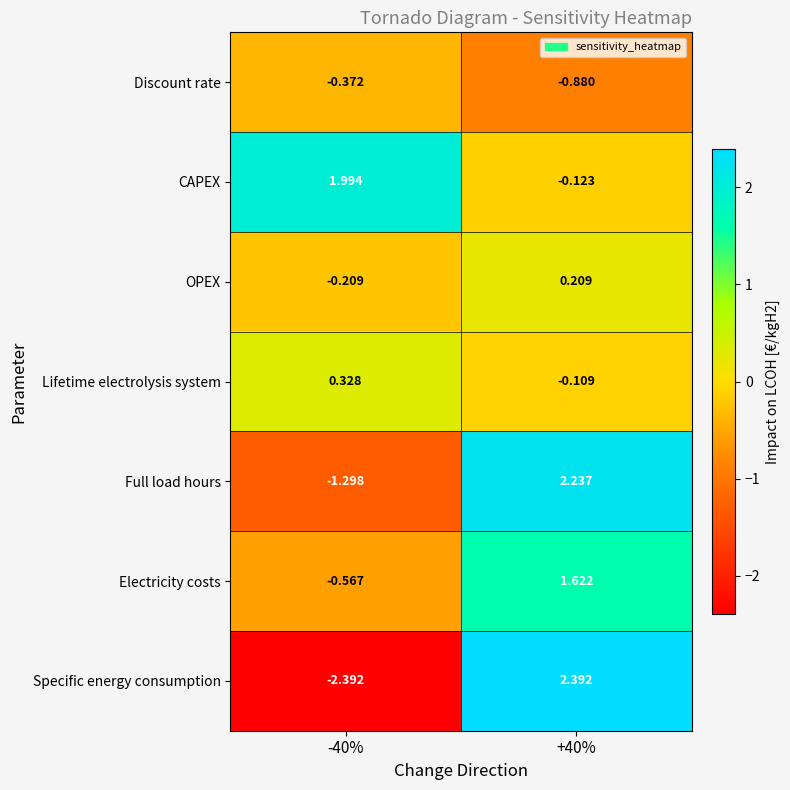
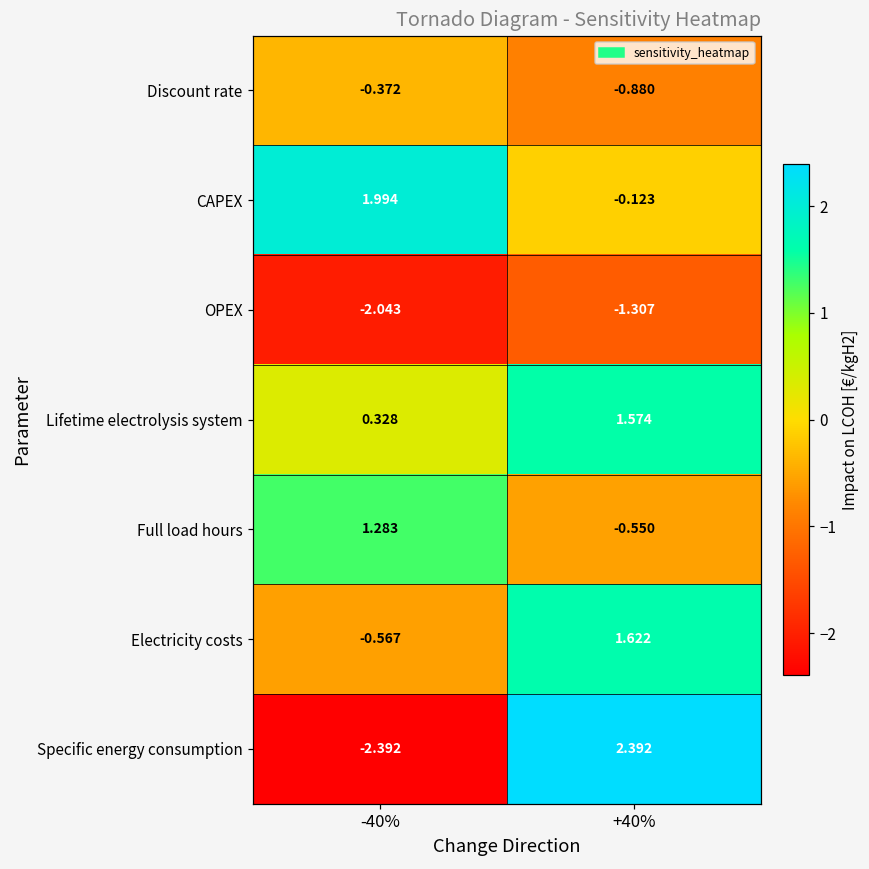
  {
    "Discount rate": {
      "-40%": -0.372,
      "+40%": -0.880
    },
    "CAPEX": {
      "-40%": 1.994,
      "+40%": -0.123
    },
    "OPEX": {
-     "-40%": -0.209,
-     "+40%": 0.209
+     "-40%": -2.043,
+     "+40%": -1.307
    },
    "Lifetime electrolysis system": {
      "-40%": 0.328,
-     "+40%": -0.109
+     "+40%": 1.574
    },
    "Full load hours": {
-     "-40%": -1.298,
-     "+40%": 2.237
+     "-40%": 1.283,
+     "+40%": -0.550
    },
    "Electricity costs": {
      "-40%": -0.567,
      "+40%": 1.622
    },
    "Specific energy consumption": {
      "-40%": -2.392,
      "+40%": 2.392
    }
  }
